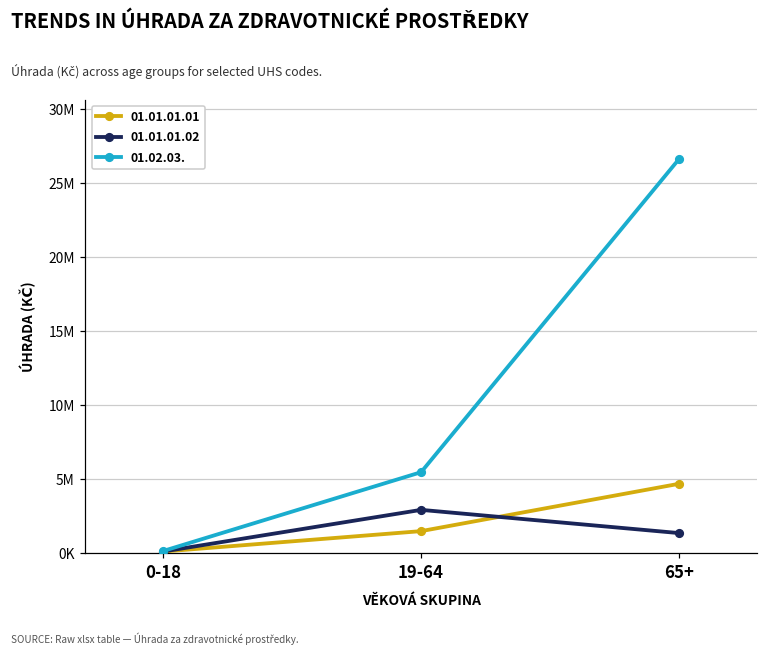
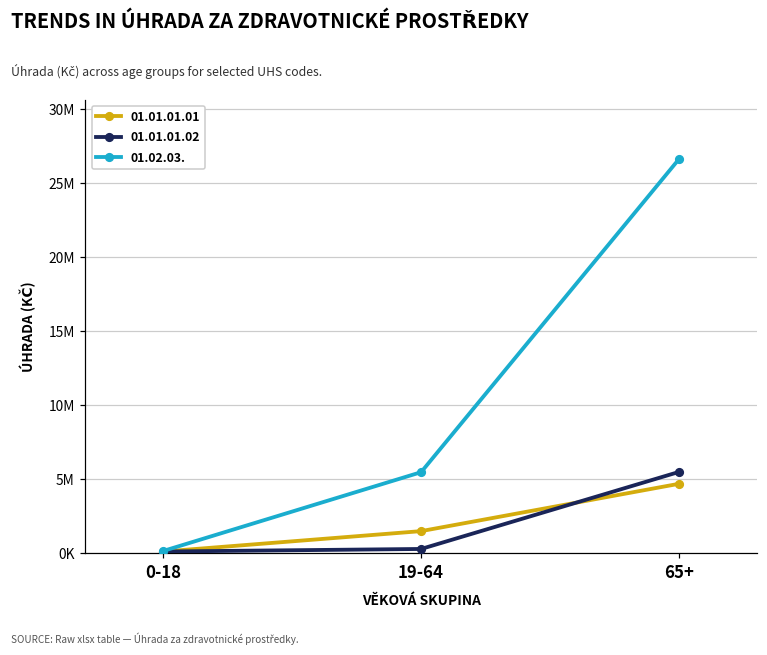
  {
    "01.01.01.01": {
      "19-64": 1500000,
      "65+": 4700000
    },
    "01.01.01.02": {
-     "19-64": 2900000,
-     "65+": 1300000
+     "19-64": 300000,
+     "65+": 5500000
    },
    "01.02.03.": {
      "19-64": 5500000,
      "65+": 26700000
    }
  }
